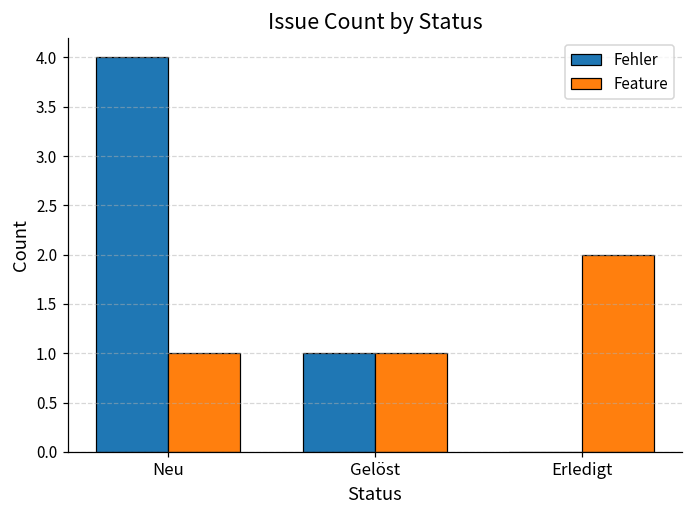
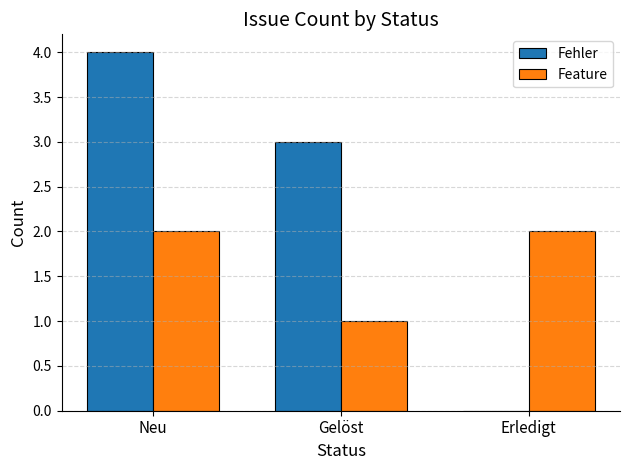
  {
    "Fehler": {
      "Neu": 4,
-     "Gelöst": 1,
+     "Gelöst": 3,
      "Erledigt": 0
    },
    "Feature": {
-     "Neu": 1,
+     "Neu": 2,
      "Gelöst": 1,
      "Erledigt": 2
    }
  }
